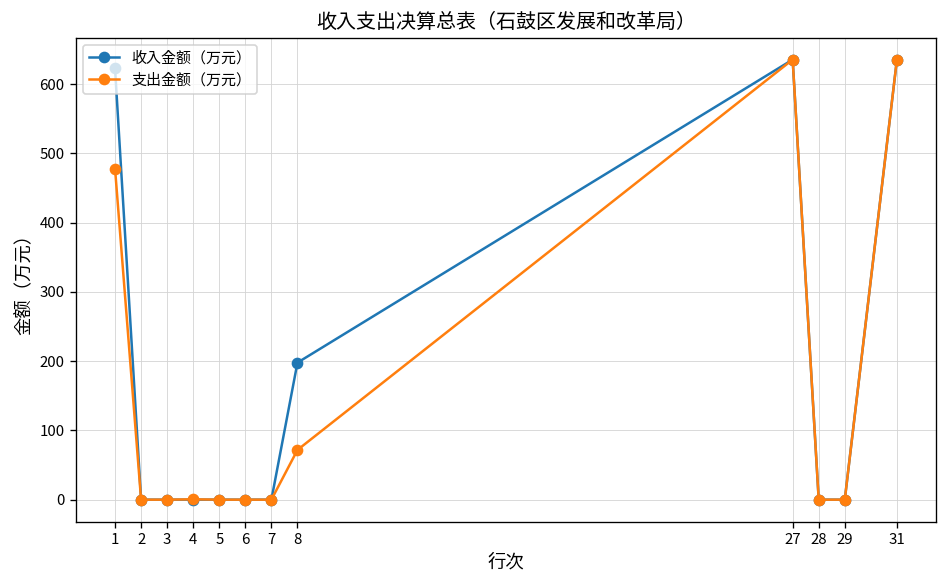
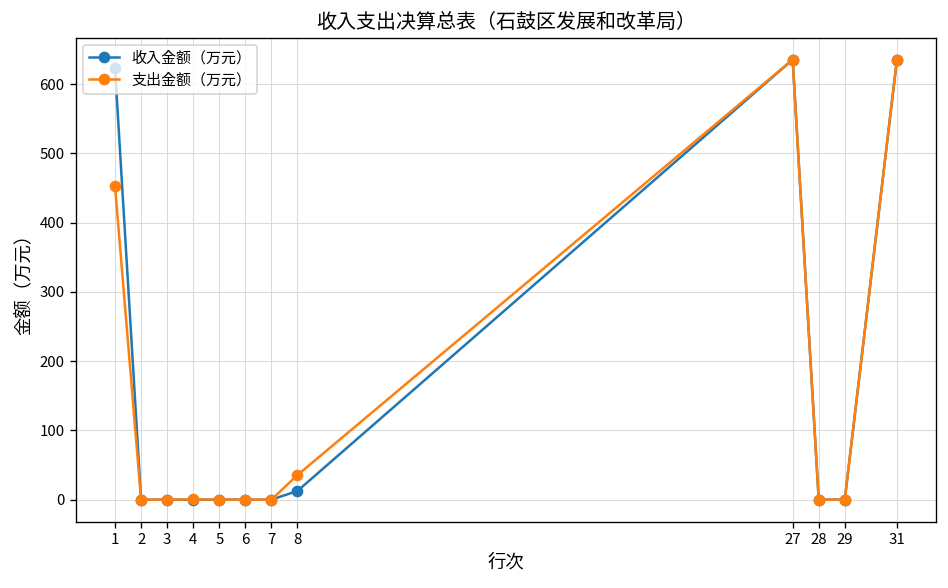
  {
    "收入金额（万元）": {
-     "8": 200
+     "8": 10
    },
    "支出金额（万元）": {
-     "1": 480,
-     "8": 70
+     "1": 450,
+     "8": 40
    }
  }
